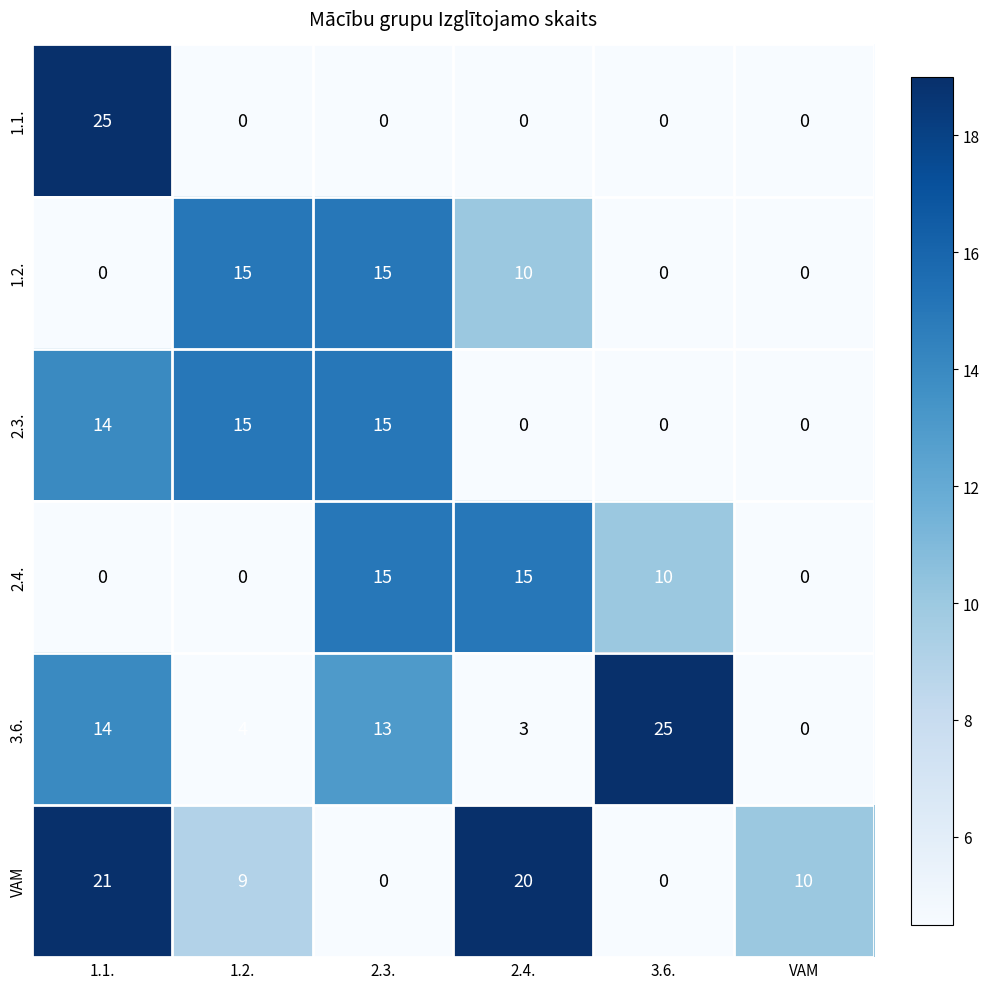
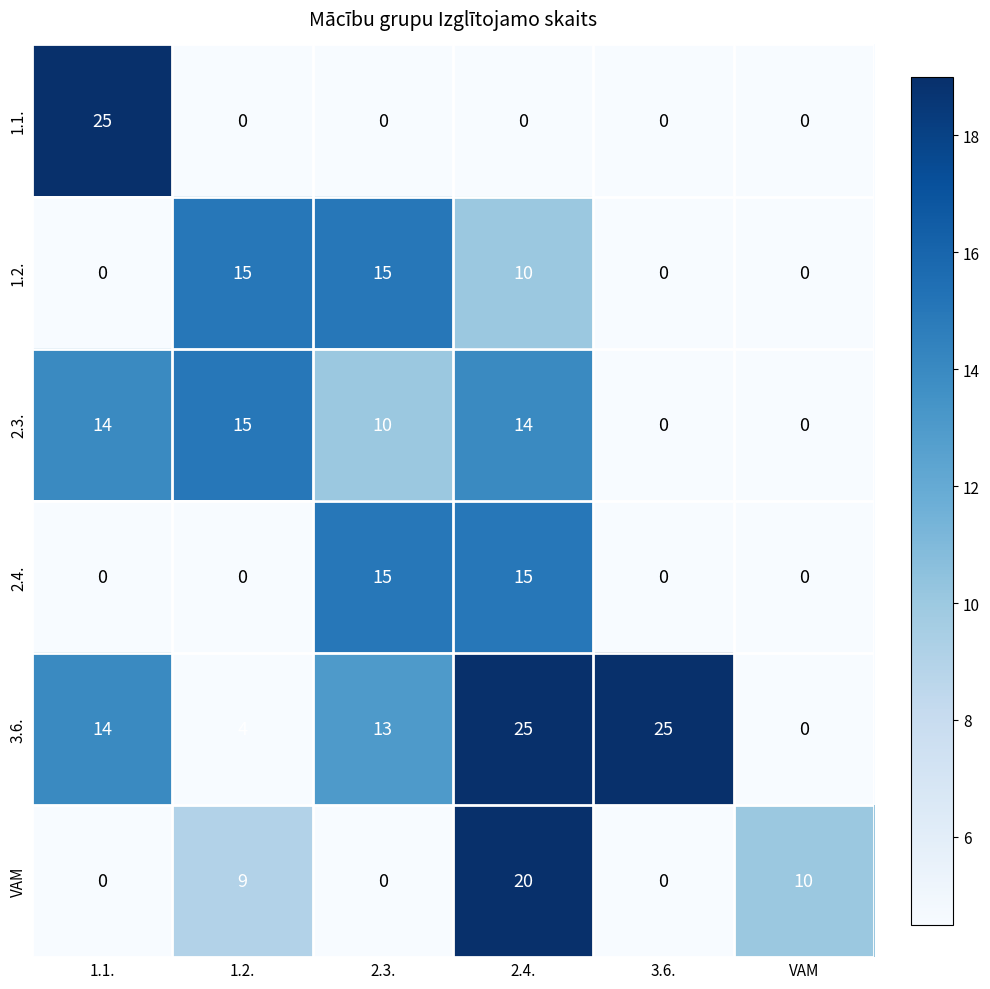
  {
    "1.1.": {
      "1.1.": 25,
      "1.2.": 0,
      "2.3.": 0,
      "2.4.": 0,
      "3.6.": 0,
      "VAM": 0
    },
    "1.2.": {
      "1.1.": 0,
      "1.2.": 15,
      "2.3.": 15,
      "2.4.": 10,
      "3.6.": 0,
      "VAM": 0
    },
    "2.3.": {
      "1.1.": 14,
      "1.2.": 15,
-     "2.3.": 15,
-     "2.4.": 0,
+     "2.3.": 10,
+     "2.4.": 14,
      "3.6.": 0,
      "VAM": 0
    },
    "2.4.": {
      "1.1.": 0,
      "1.2.": 0,
      "2.3.": 15,
      "2.4.": 15,
-     "3.6.": 10,
+     "3.6.": 0,
      "VAM": 0
    },
    "3.6.": {
      "1.1.": 14,
      "2.3.": 13,
-     "2.4.": 3,
+     "2.4.": 25,
      "3.6.": 25,
      "VAM": 0
    },
    "VAM": {
-     "1.1.": 21,
+     "1.1.": 0,
      "1.2.": 9,
      "2.3.": 0,
      "2.4.": 20,
      "3.6.": 0,
      "VAM": 10
    }
  }
